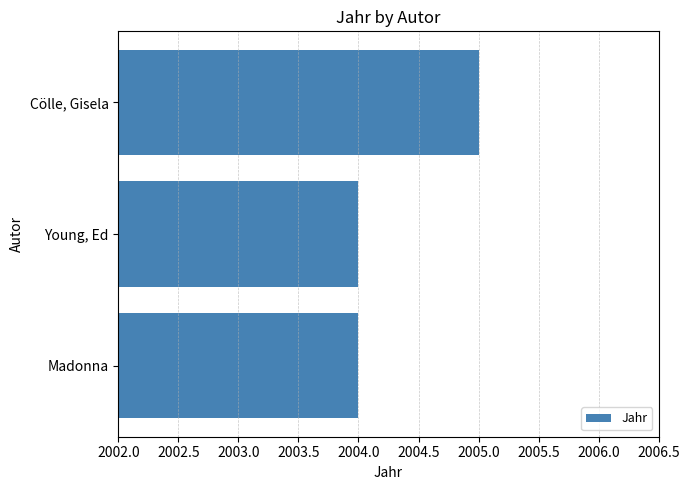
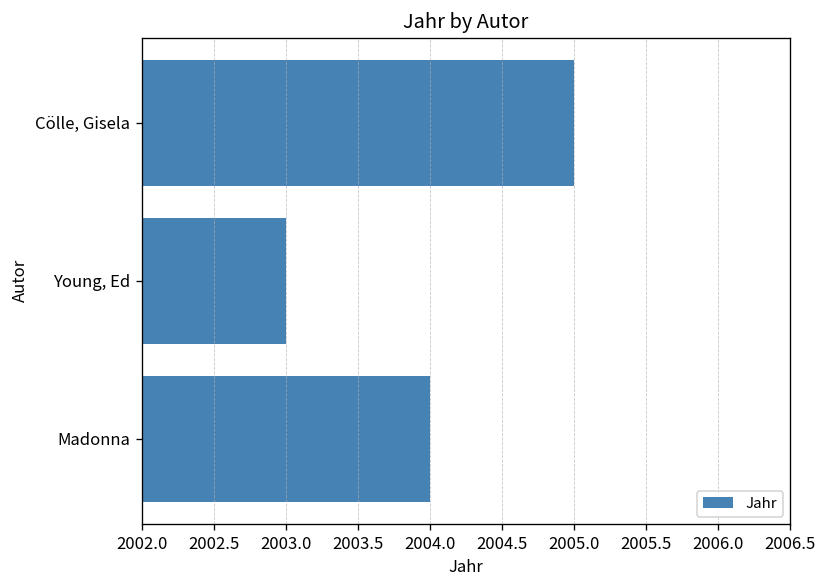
  {
    "Cölle, Gisela": 2005,
-   "Young, Ed": 2004,
+   "Young, Ed": 2003,
    "Madonna": 2004
  }
